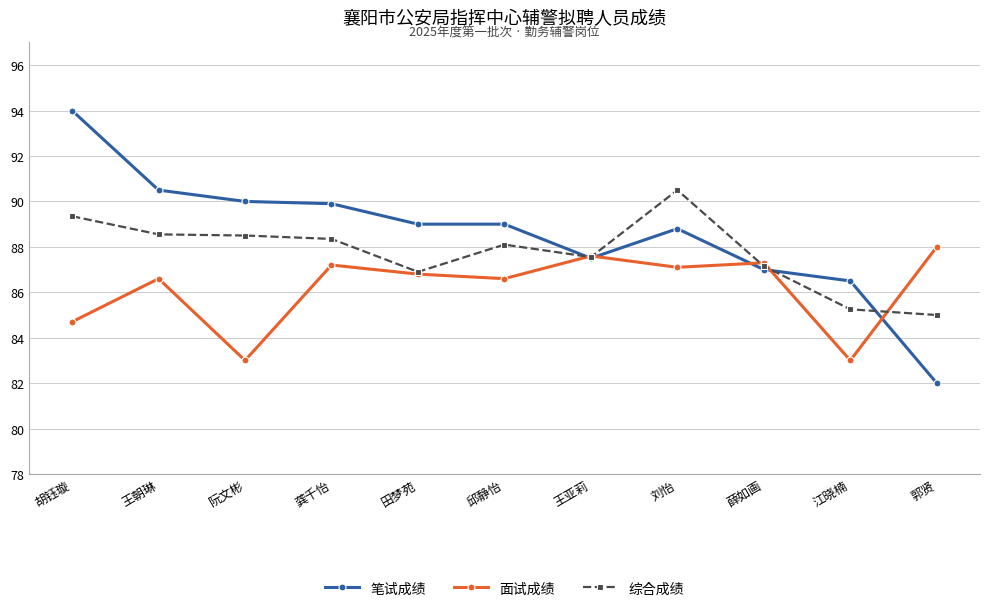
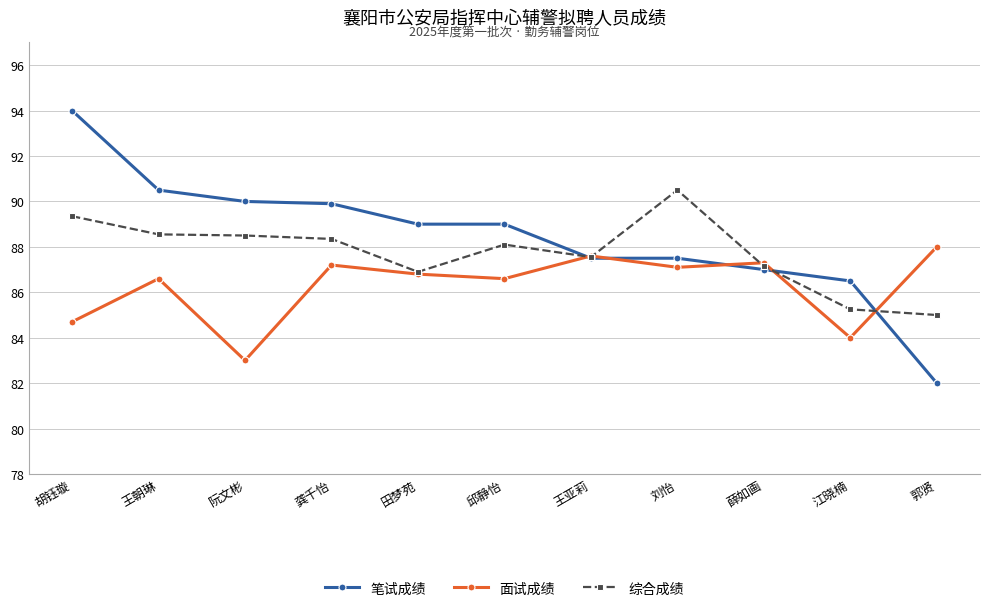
  {
    "笔试成绩": {
      "胡钰璇": 94.0,
      "王朝琳": 90.5,
      "阮文彬": 90.0,
      "龚千怡": 89.9,
      "田梦苑": 89.0,
      "邱静怡": 89.0,
-     "刘怡": 88.8,
+     "刘怡": 87.5,
      "薛如画": 87.0,
      "江晓楠": 86.5,
      "郭贤": 82.0
    },
    "面试成绩": {
      "胡钰璇": 84.7,
      "王朝琳": 86.6,
      "阮文彬": 83,
      "龚千怡": 87.2,
      "邱静怡": 86.6,
      "刘怡": 87,
      "薛如画": 87.3,
-     "江晓楠": 83,
+     "江晓楠": 84,
      "郭贤": 88
    },
    "综合成绩": {
      "胡钰璇": 89.4,
      "王朝琳": 88.6,
      "阮文彬": 88.5,
      "龚千怡": 88.4,
      "邱静怡": 88.1,
      "刘怡": 90.5,
      "薛如画": 87.2,
      "江晓楠": 85.3,
      "郭贤": 85.0
    }
  }
